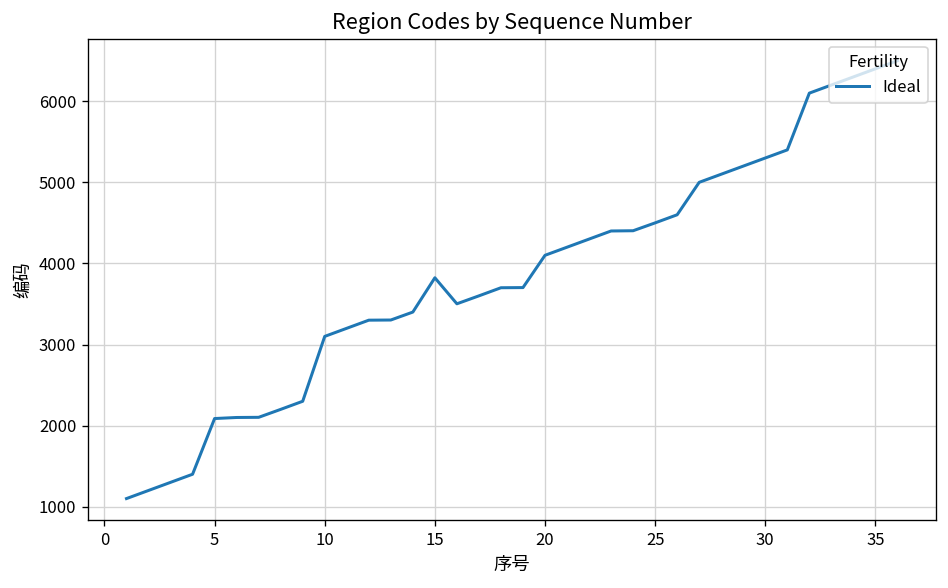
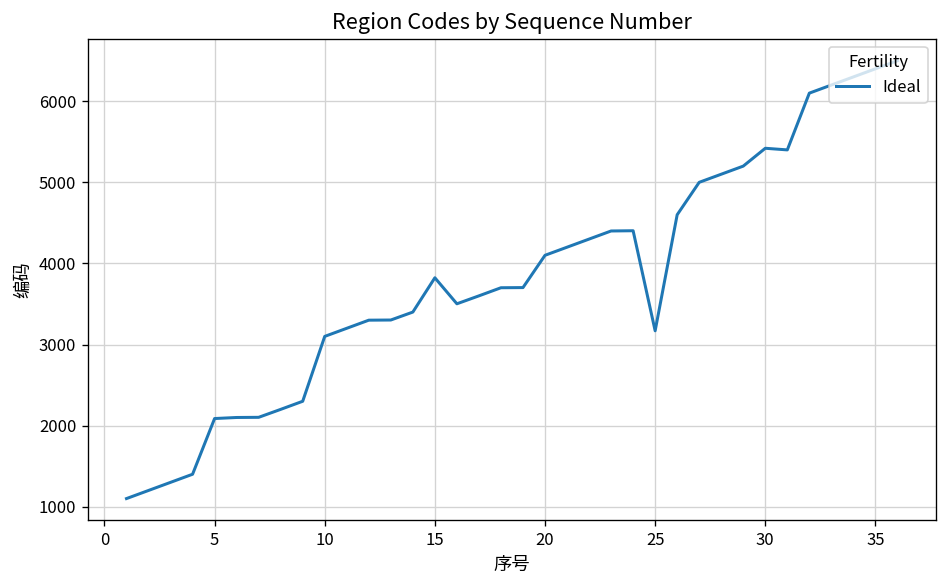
  {
    "5": 2100,
    "10": 3100,
    "15": 3800,
    "20": 4100,
-   "25": 4500,
-   "30": 5300
+   "25": 3200,
+   "30": 5400
  }
